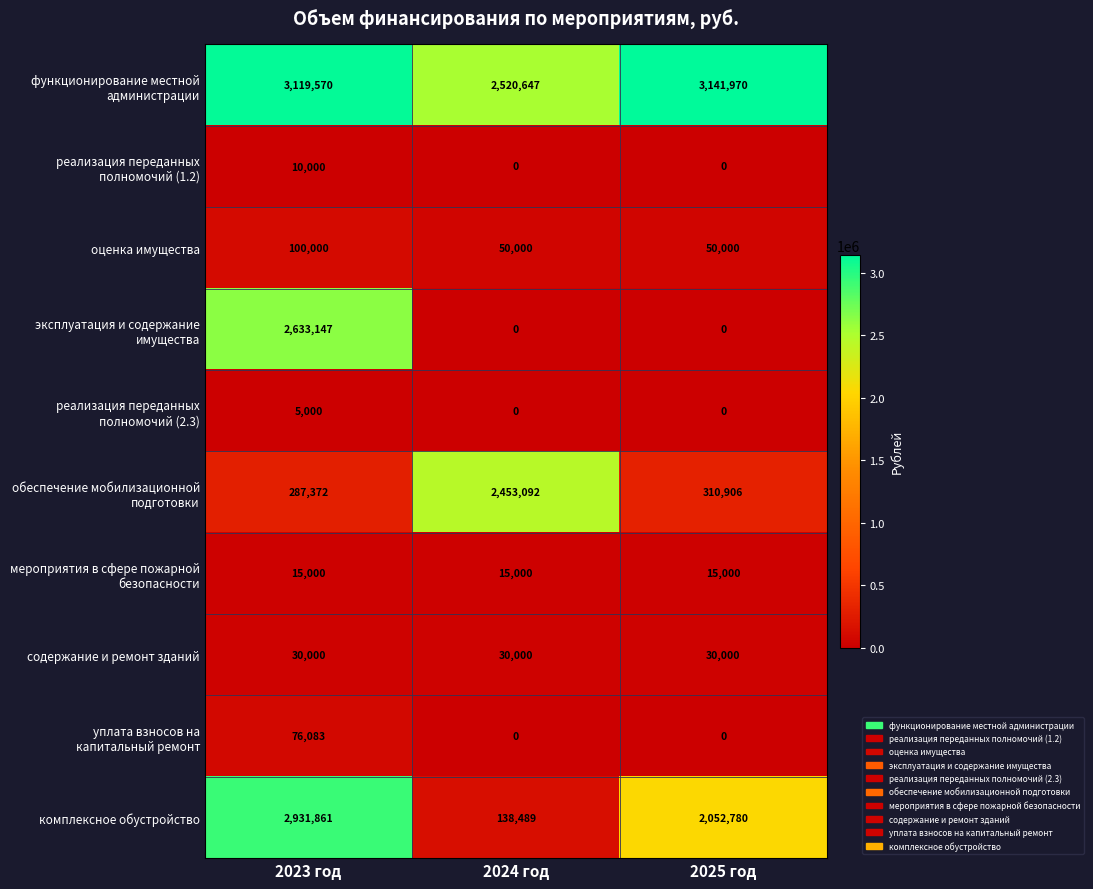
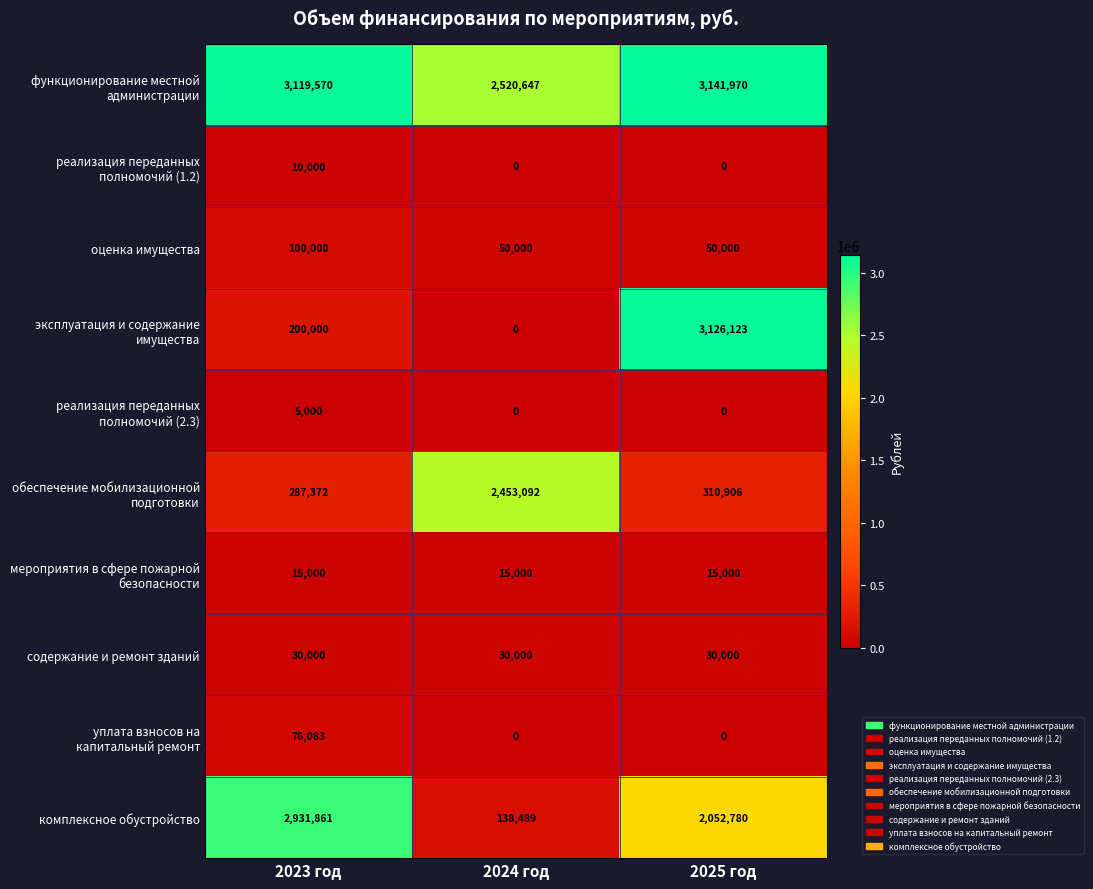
  {
    "функционирование местной администрации": {
      "2023 год": "3,119,570",
      "2024 год": "2,520,647",
      "2025 год": "3,141,970"
    },
    "реализация переданных полномочий (1.2)": {
      "2023 год": "10,000",
      "2024 год": "0",
      "2025 год": "0"
    },
    "оценка имущества": {
      "2023 год": "100,000",
      "2024 год": "50,000",
      "2025 год": "50,000"
    },
    "эксплуатация и содержание имущества": {
-     "2023 год": "2,633,147",
+     "2023 год": "200,000",
      "2024 год": "0",
-     "2025 год": "0"
+     "2025 год": "3,126,123"
    },
    "реализация переданных полномочий (2.3)": {
      "2023 год": "5,000",
      "2024 год": "0",
      "2025 год": "0"
    },
    "обеспечение мобилизационной подготовки": {
      "2023 год": "287,372",
      "2024 год": "2,453,092",
      "2025 год": "310,906"
    },
    "мероприятия в сфере пожарной безопасности": {
      "2023 год": "15,000",
      "2024 год": "15,000",
      "2025 год": "15,000"
    },
    "содержание и ремонт зданий": {
      "2023 год": "30,000",
      "2024 год": "30,000",
      "2025 год": "30,000"
    },
    "уплата взносов на капитальный ремонт": {
      "2023 год": "76,083",
      "2024 год": "0",
      "2025 год": "0"
    },
    "комплексное обустройство": {
      "2023 год": "2,931,861",
      "2024 год": "138,489",
      "2025 год": "2,052,780"
    }
  }
